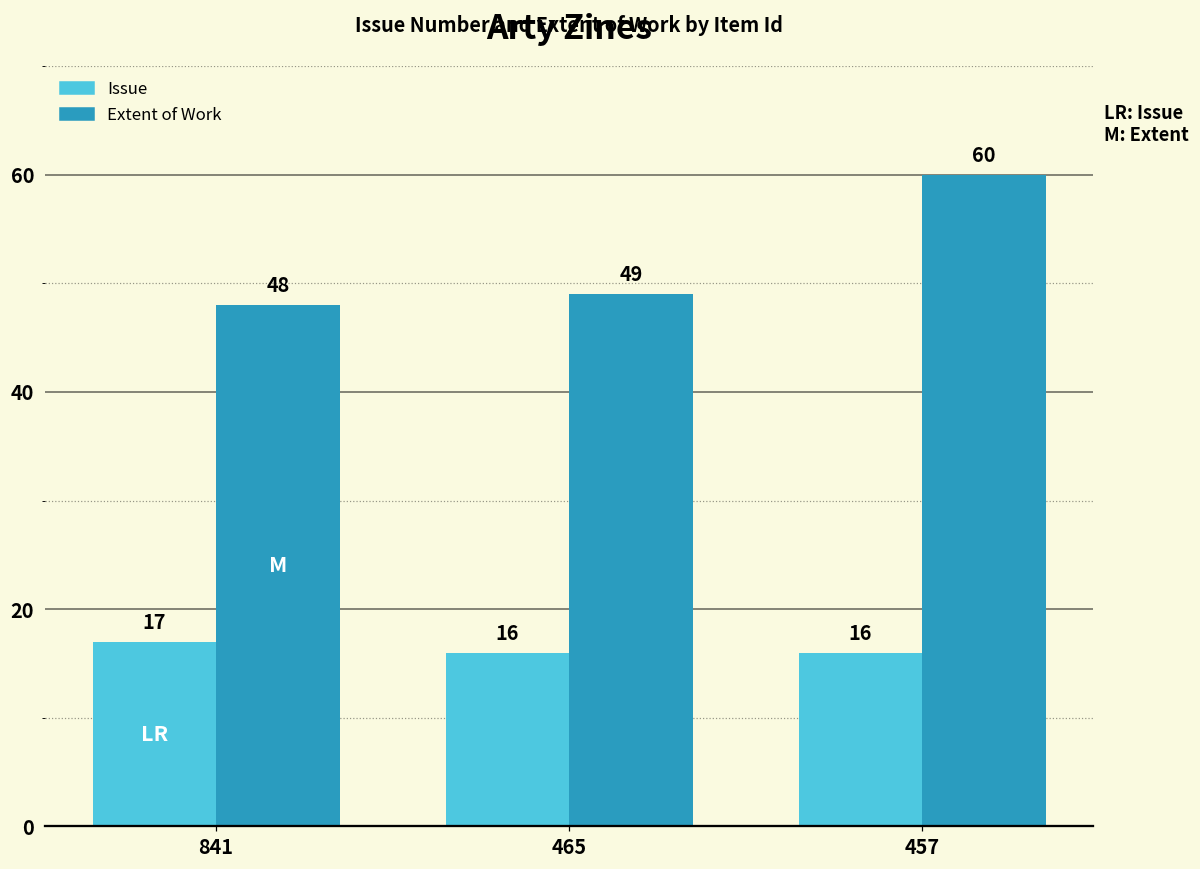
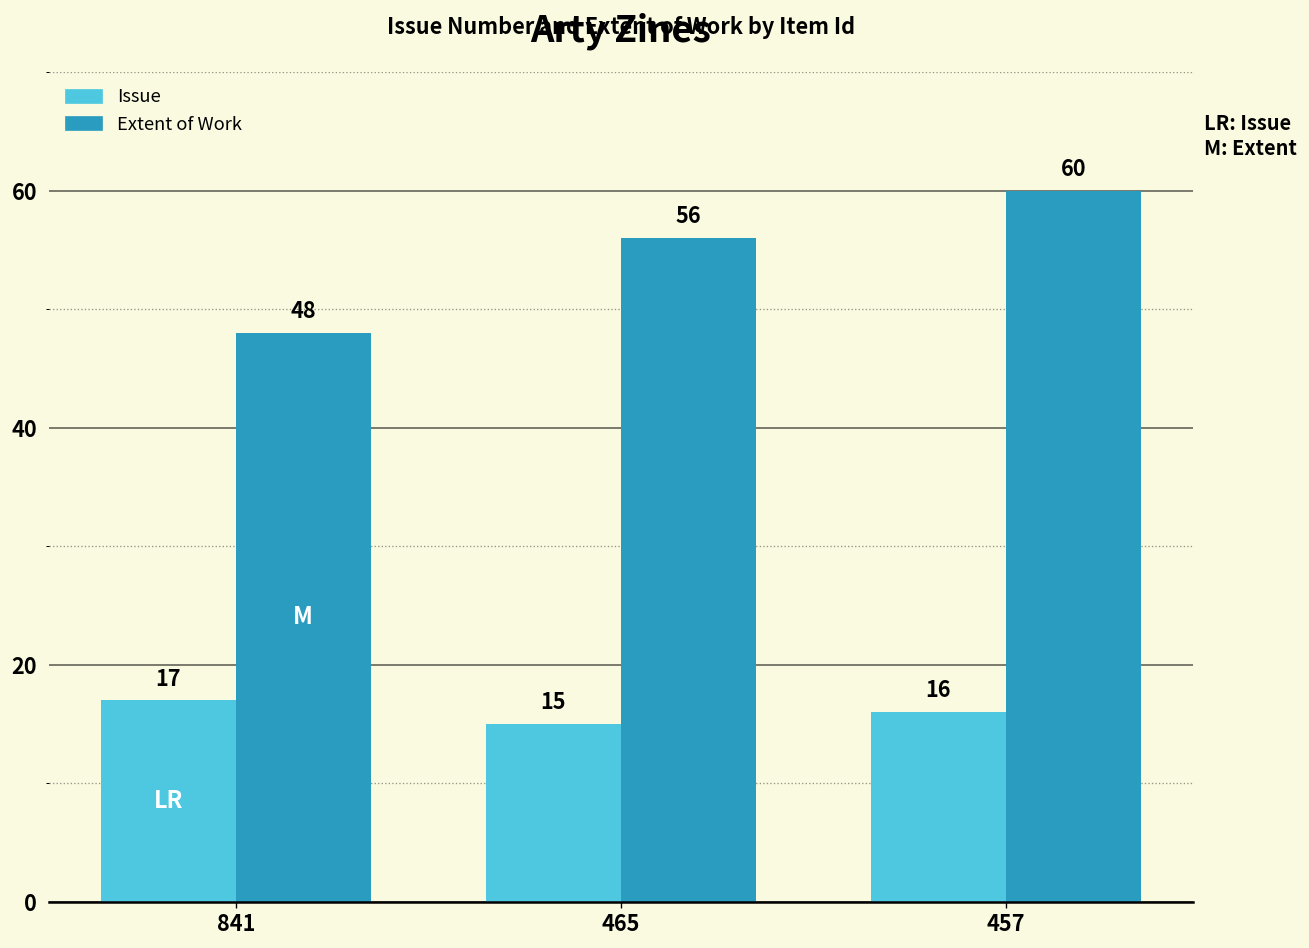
  {
    "Issue": {
      "841": 17,
-     "465": 16,
+     "465": 15,
      "457": 16
    },
    "Extent of Work": {
      "841": 48,
-     "465": 49,
+     "465": 56,
      "457": 60
    }
  }
